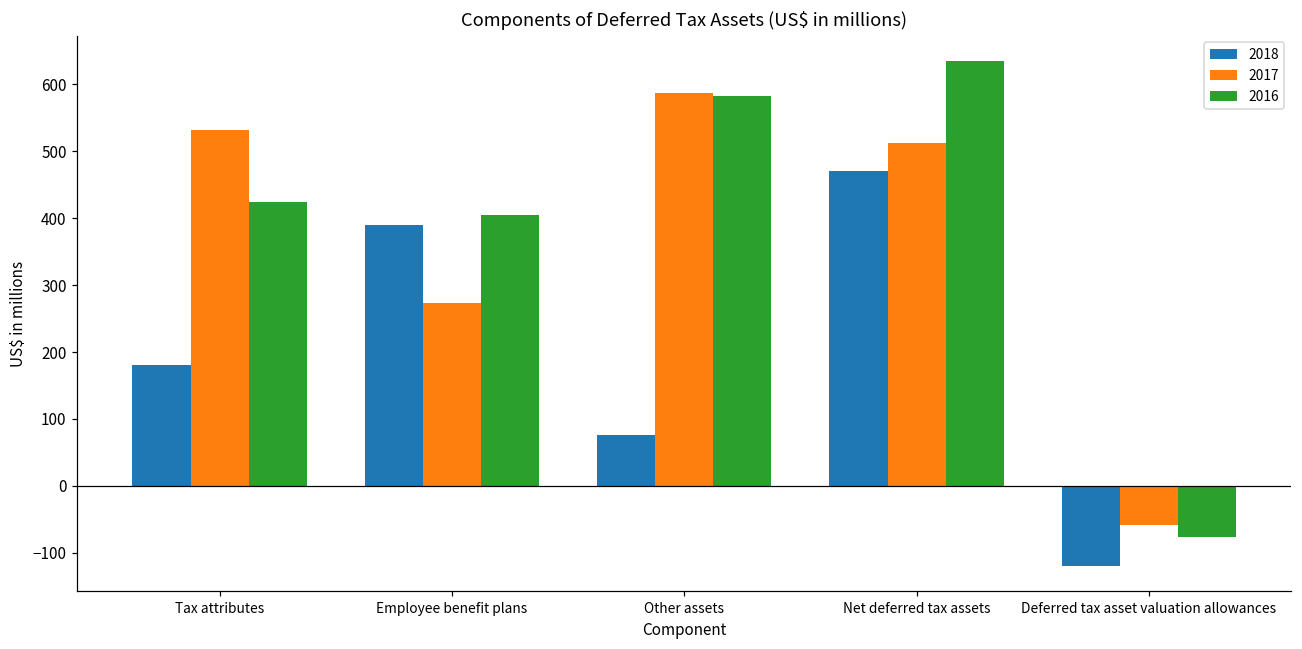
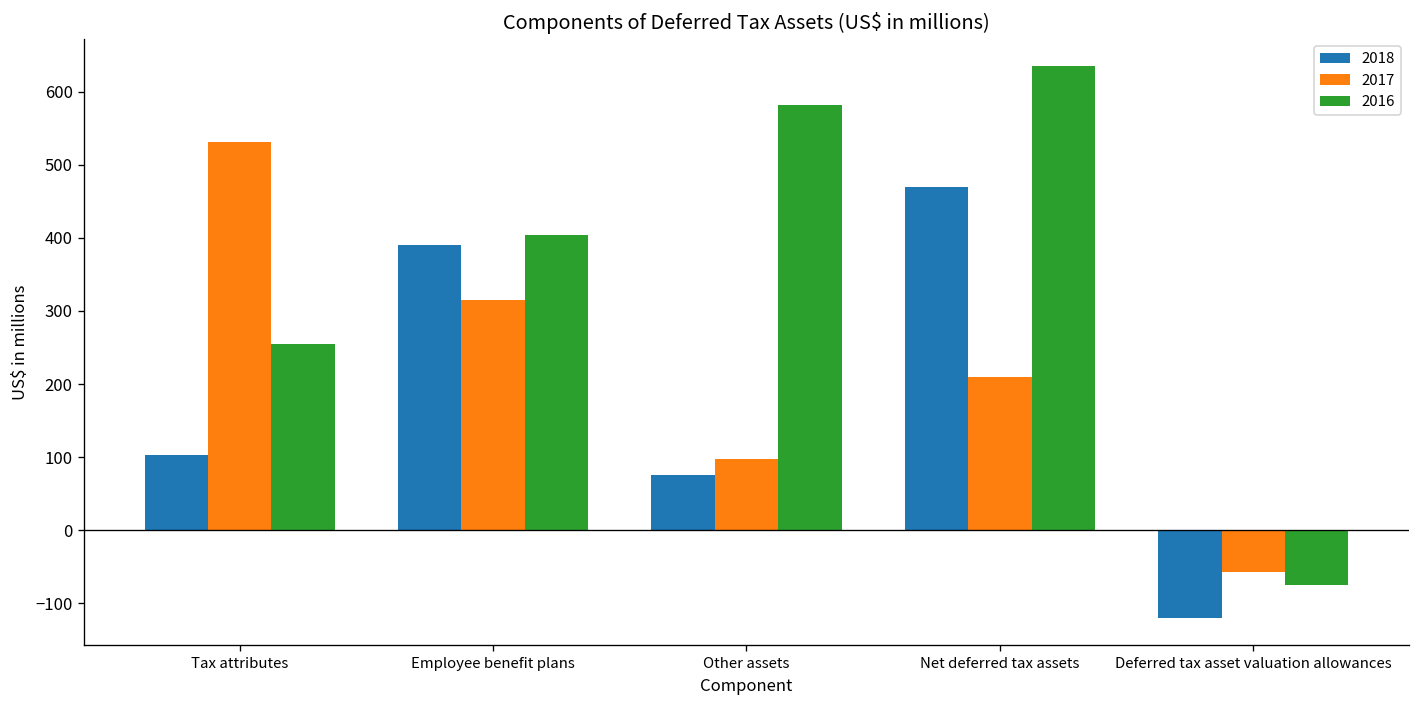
  {
    "2018": {
-     "Tax attributes": 180,
+     "Tax attributes": 100,
      "Employee benefit plans": 390,
      "Other assets": 80,
      "Net deferred tax assets": 470,
      "Deferred tax asset valuation allowances": -120
    },
    "2017": {
      "Tax attributes": 530,
-     "Employee benefit plans": 270,
-     "Other assets": 590,
-     "Net deferred tax assets": 510,
+     "Employee benefit plans": 320,
+     "Other assets": 100,
+     "Net deferred tax assets": 210,
      "Deferred tax asset valuation allowances": -60
    },
    "2016": {
-     "Tax attributes": 420,
+     "Tax attributes": 260,
      "Employee benefit plans": 400,
      "Other assets": 580,
      "Net deferred tax assets": 640,
      "Deferred tax asset valuation allowances": -80
    }
  }
